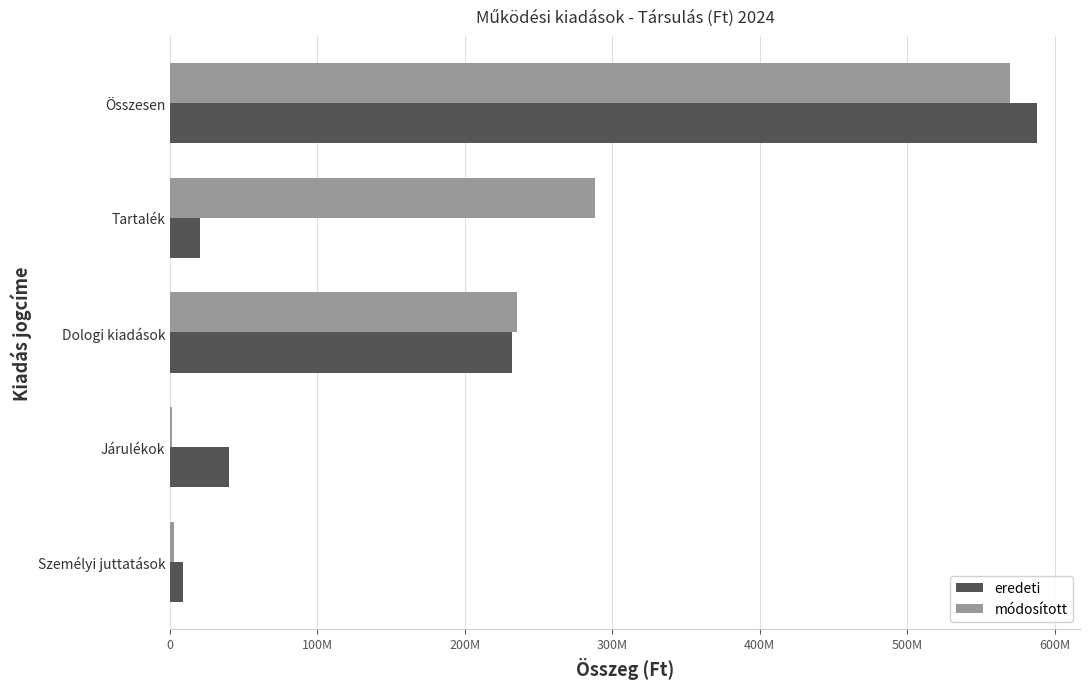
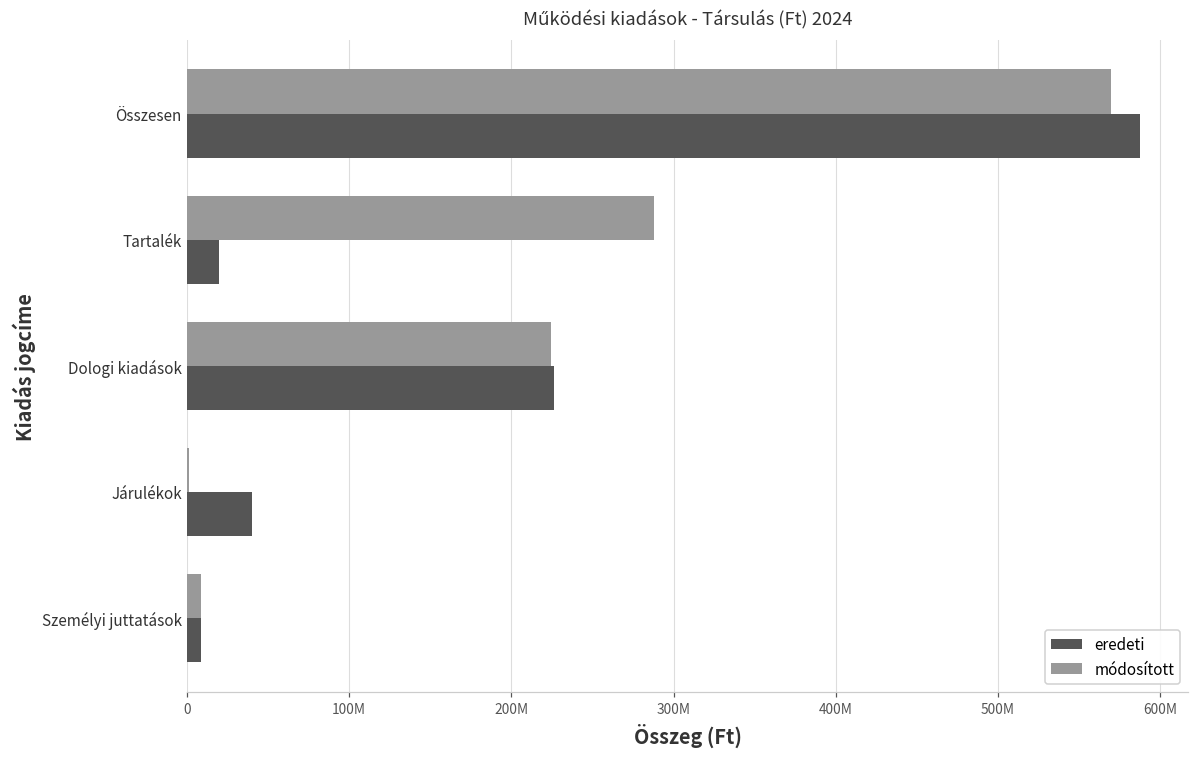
  {
    "eredeti": {
      "Összesen": 588000000,
      "Tartalék": 20000000,
-     "Dologi kiadások": 232000000,
+     "Dologi kiadások": 226000000,
      "Járulékok": 40000000,
      "Személyi juttatások": 9000000
    },
    "módosított": {
      "Összesen": 569000000,
      "Tartalék": 288000000,
-     "Dologi kiadások": 235000000,
-     "Személyi juttatások": 3000000
+     "Dologi kiadások": 224000000,
+     "Személyi juttatások": 9000000
    }
  }
